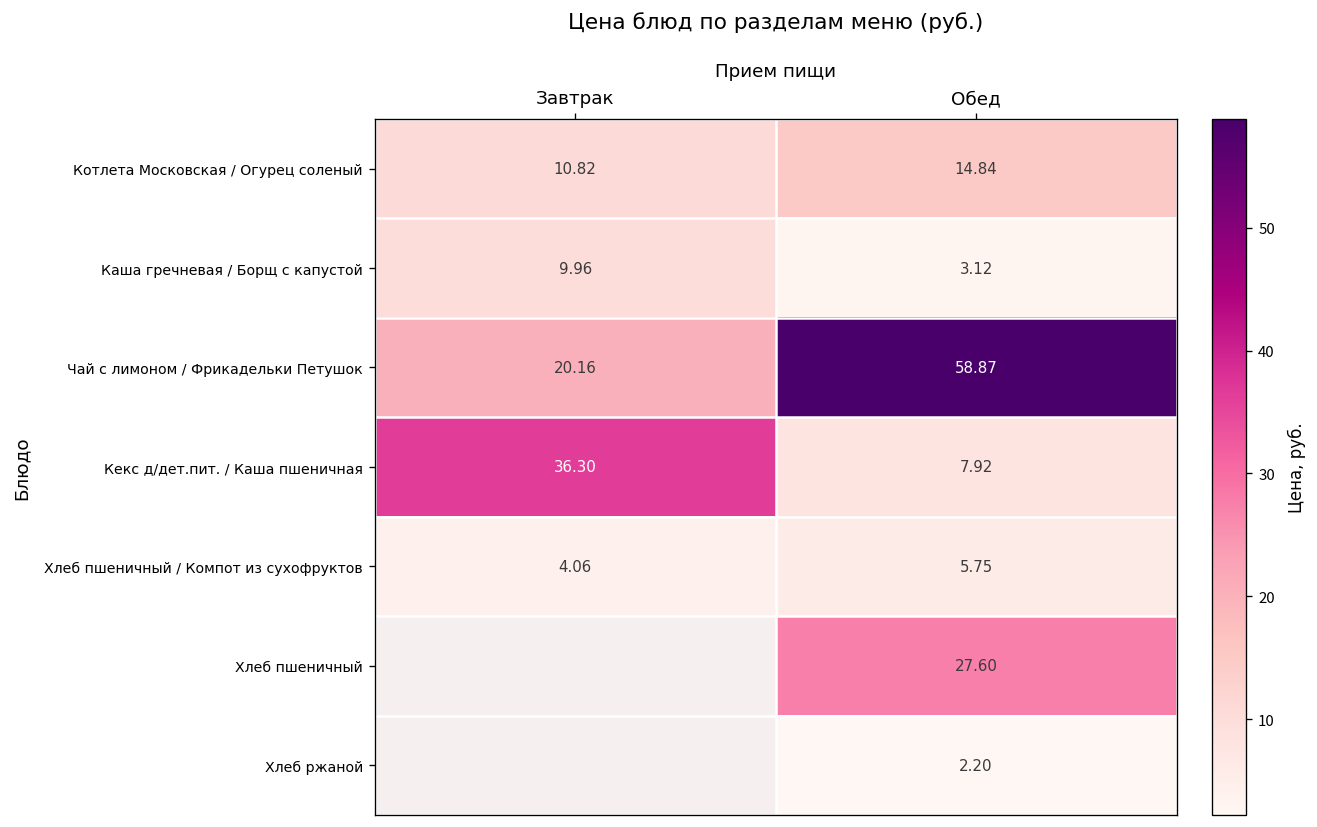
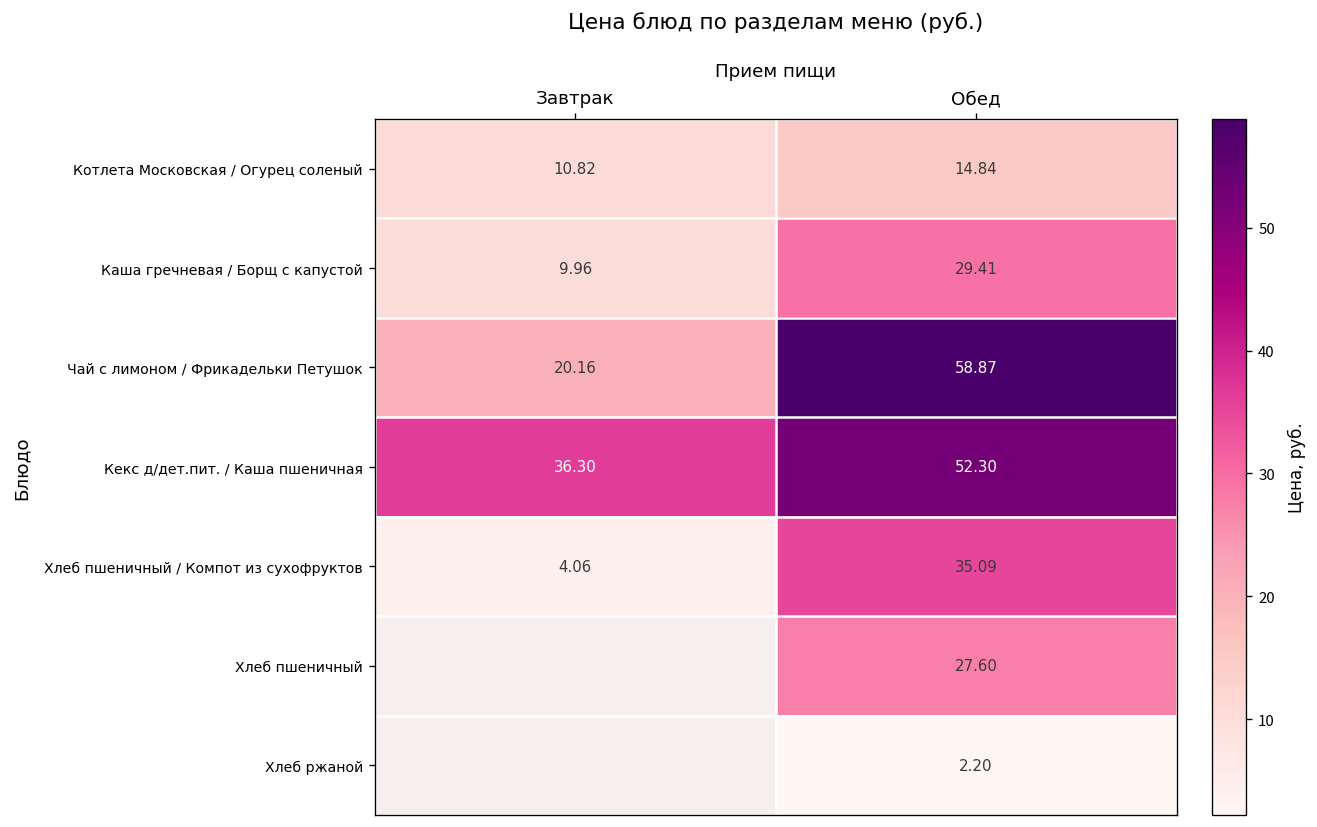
  {
    "Котлета Московская / Огурец соленый": {
      "Завтрак": 10.82,
      "Обед": 14.84
    },
    "Каша гречневая / Борщ с капустой": {
      "Завтрак": 9.96,
-     "Обед": 3.12
+     "Обед": 29.41
    },
    "Чай с лимоном / Фрикадельки Петушок": {
      "Завтрак": 20.16,
      "Обед": 58.87
    },
    "Кекс д/дет.пит. / Каша пшеничная": {
      "Завтрак": 36.30,
-     "Обед": 7.92
+     "Обед": 52.30
    },
    "Хлеб пшеничный / Компот из сухофруктов": {
      "Завтрак": 4.06,
-     "Обед": 5.75
+     "Обед": 35.09
    },
    "Хлеб пшеничный": {
      "Обед": 27.60
    },
    "Хлеб ржаной": {
      "Обед": 2.20
    }
  }
